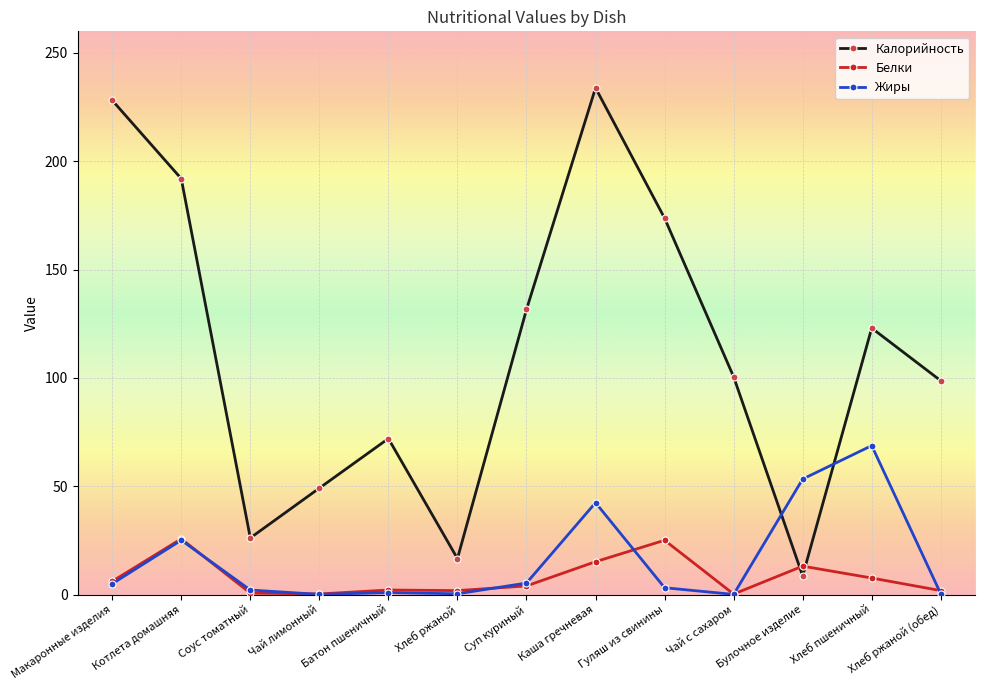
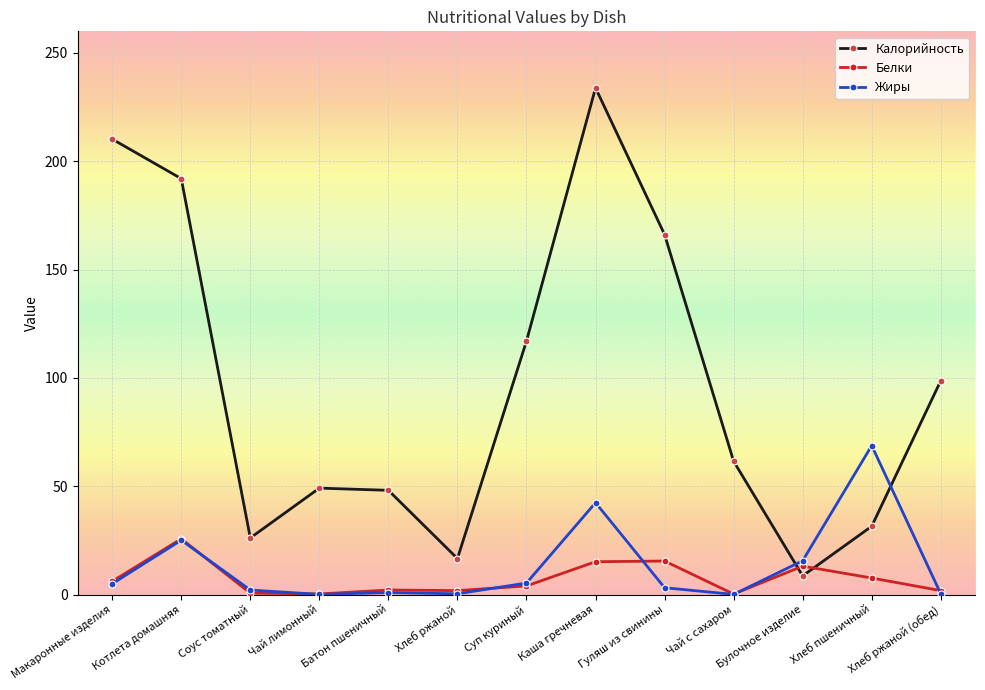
  {
    "Калорийность": {
-     "Макаронные изделия": 228,
+     "Макаронные изделия": 210,
      "Котлета домашняя": 192,
      "Соус томатный": 26,
      "Чай лимонный": 49,
-     "Батон пшеничный": 72,
+     "Батон пшеничный": 48,
      "Хлеб ржаной": 17,
-     "Суп куриный": 132,
+     "Суп куриный": 117,
      "Каша гречневая": 234,
-     "Гуляш из свинины": 174,
-     "Чай с сахаром": 101,
+     "Гуляш из свинины": 166,
+     "Чай с сахаром": 62,
      "Булочное изделие": 9,
-     "Хлеб пшеничный": 123,
+     "Хлеб пшеничный": 32,
      "Хлеб ржаной (обед)": 99
    },
    "Белки": {
      "Соус томатный": 1,
      "Батон пшеничный": 2,
      "Хлеб ржаной": 2,
      "Суп куриный": 4,
      "Каша гречневая": 15,
-     "Гуляш из свинины": 25,
+     "Гуляш из свинины": 15,
      "Булочное изделие": 13,
      "Хлеб пшеничный": 8,
      "Хлеб ржаной (обед)": 2
    },
    "Жиры": {
      "Соус томатный": 2,
      "Батон пшеничный": 1,
      "Хлеб ржаной": 0,
      "Суп куриный": 5,
      "Каша гречневая": 42,
      "Гуляш из свинины": 3,
-     "Булочное изделие": 53,
+     "Булочное изделие": 16,
      "Хлеб пшеничный": 69,
      "Хлеб ржаной (обед)": 0
    }
  }
